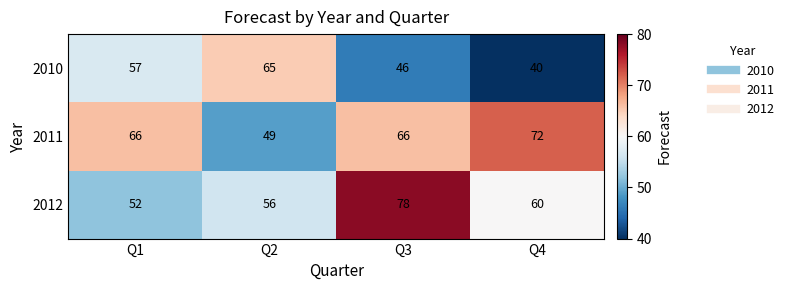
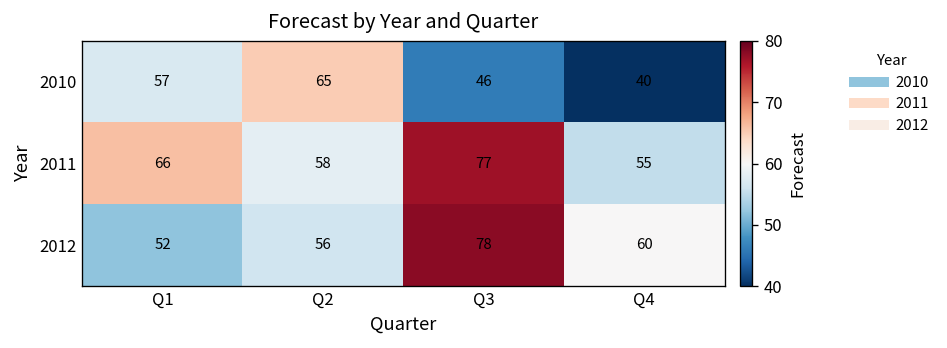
  {
    "2010": {
      "Q1": 57,
      "Q2": 65,
      "Q3": 46,
      "Q4": 40
    },
    "2011": {
      "Q1": 66,
-     "Q2": 49,
-     "Q3": 66,
-     "Q4": 72
+     "Q2": 58,
+     "Q3": 77,
+     "Q4": 55
    },
    "2012": {
      "Q1": 52,
      "Q2": 56,
      "Q3": 78,
      "Q4": 60
    }
  }
